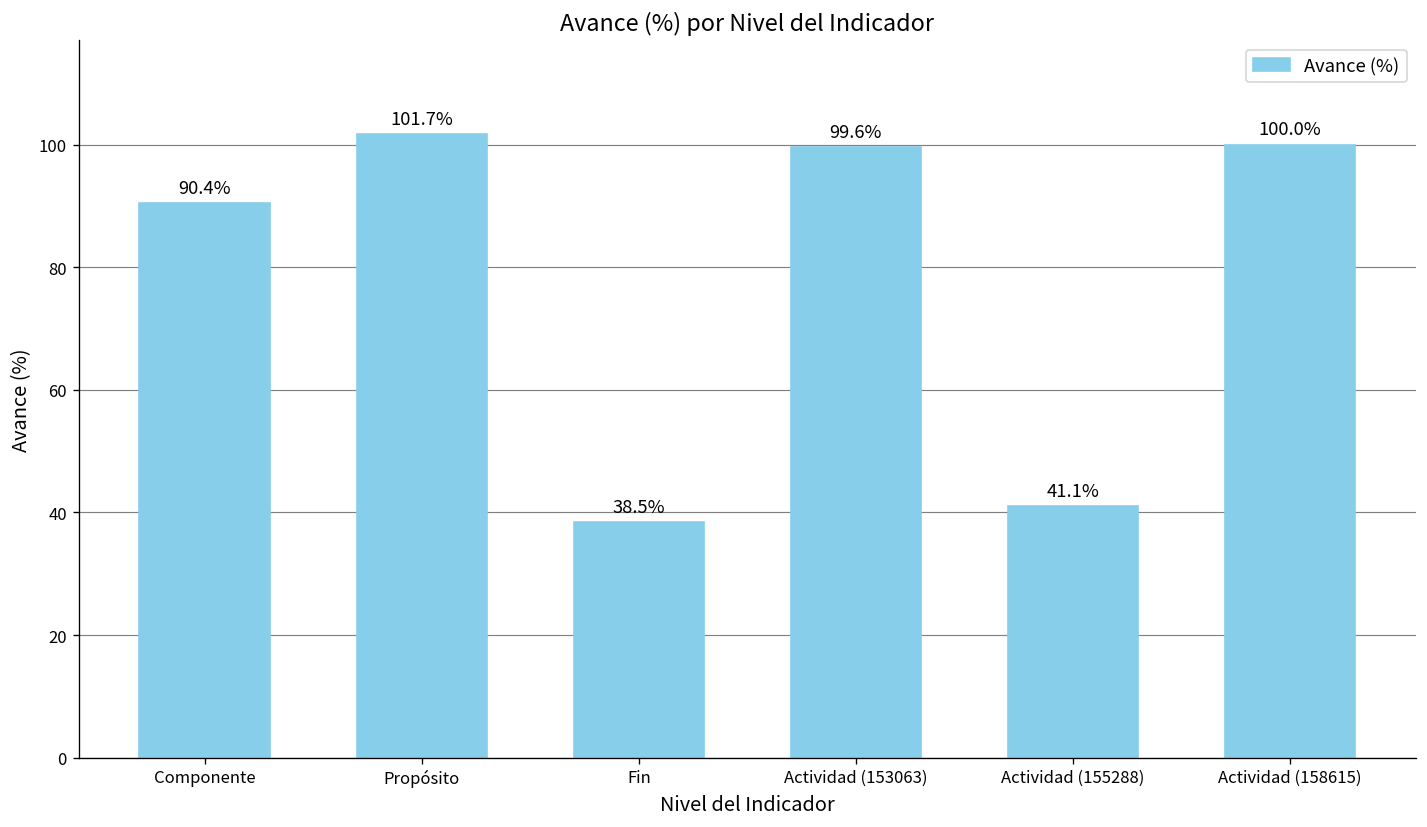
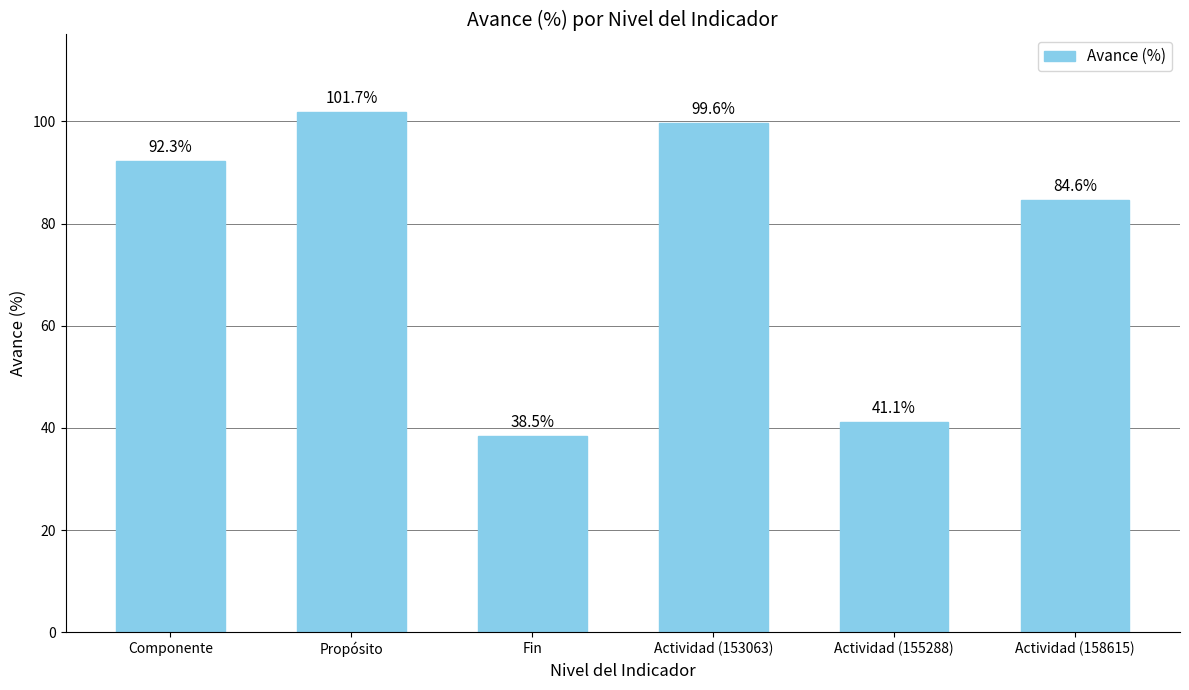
  {
-   "Componente": "90.4%",
+   "Componente": "92.3%",
    "Propósito": "101.7%",
    "Fin": "38.5%",
    "Actividad (153063)": "99.6%",
    "Actividad (155288)": "41.1%",
-   "Actividad (158615)": "100.0%"
+   "Actividad (158615)": "84.6%"
  }
